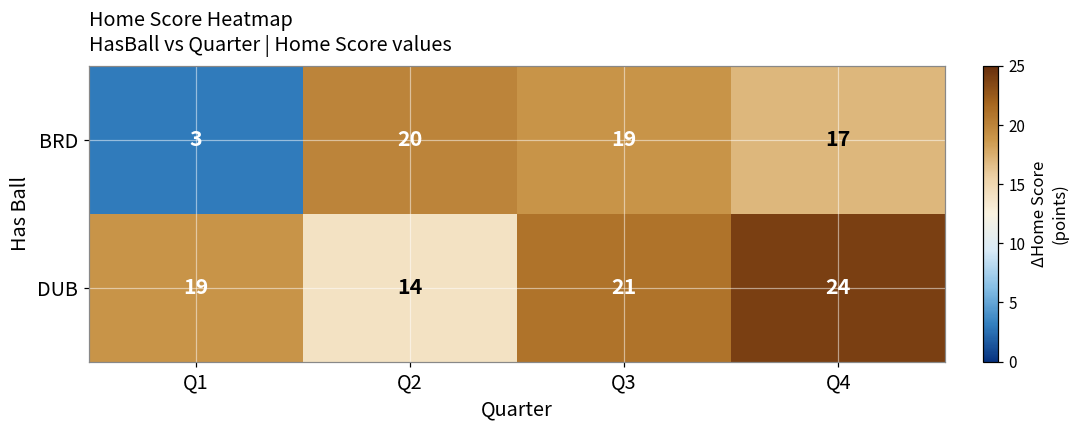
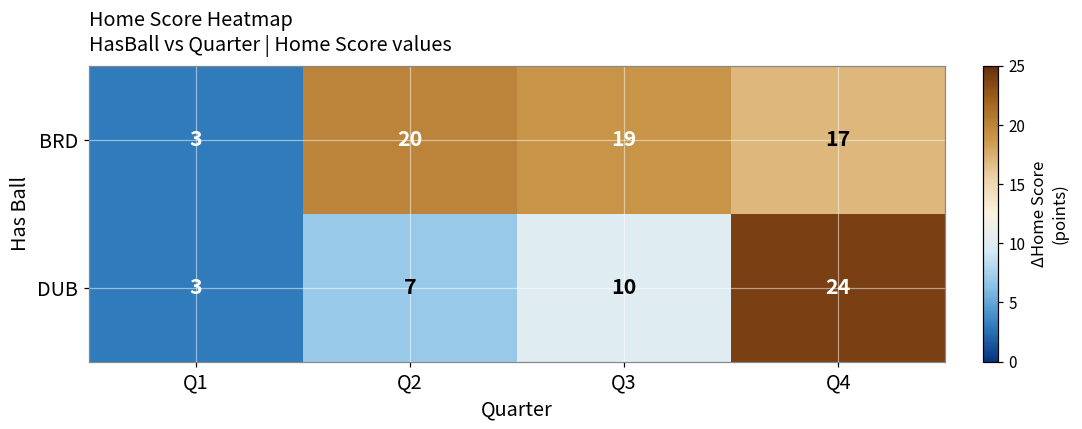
  {
    "BRD": {
      "Q1": 3,
      "Q2": 20,
      "Q3": 19,
      "Q4": 17
    },
    "DUB": {
-     "Q1": 19,
-     "Q2": 14,
-     "Q3": 21,
+     "Q1": 3,
+     "Q2": 7,
+     "Q3": 10,
      "Q4": 24
    }
  }
